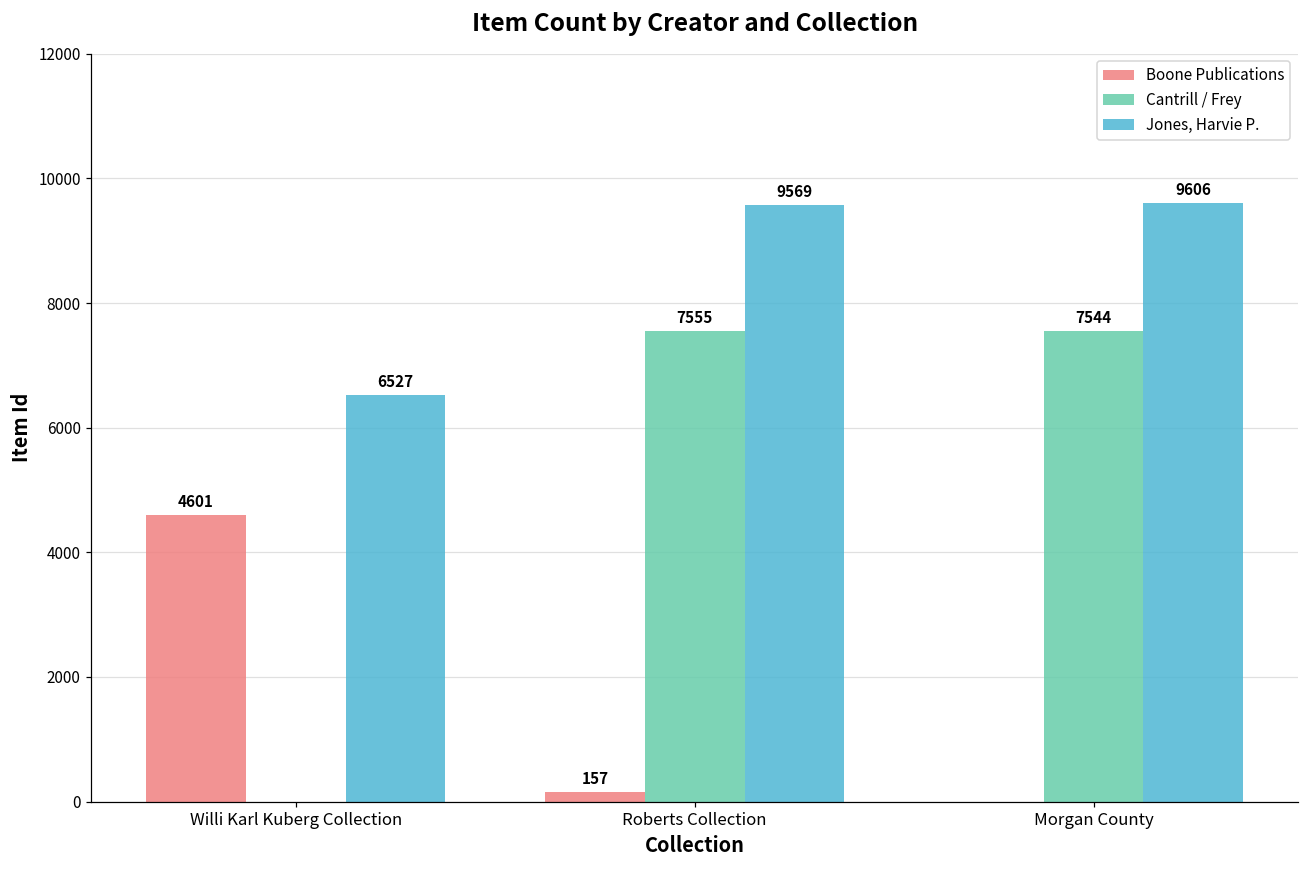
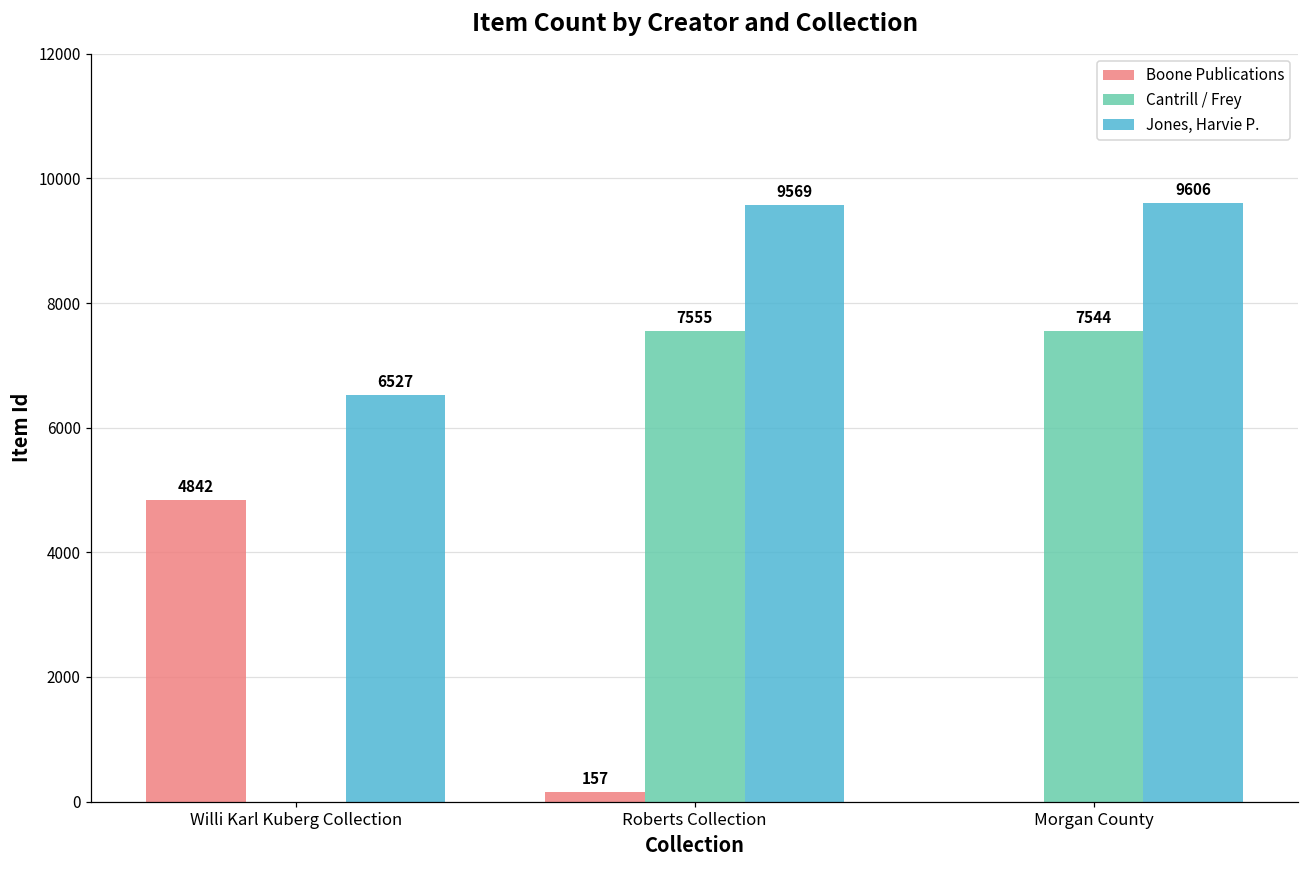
  {
    "Boone Publications": {
-     "Willi Karl Kuberg Collection": 4601,
+     "Willi Karl Kuberg Collection": 4842,
      "Roberts Collection": 157
    }
  }
